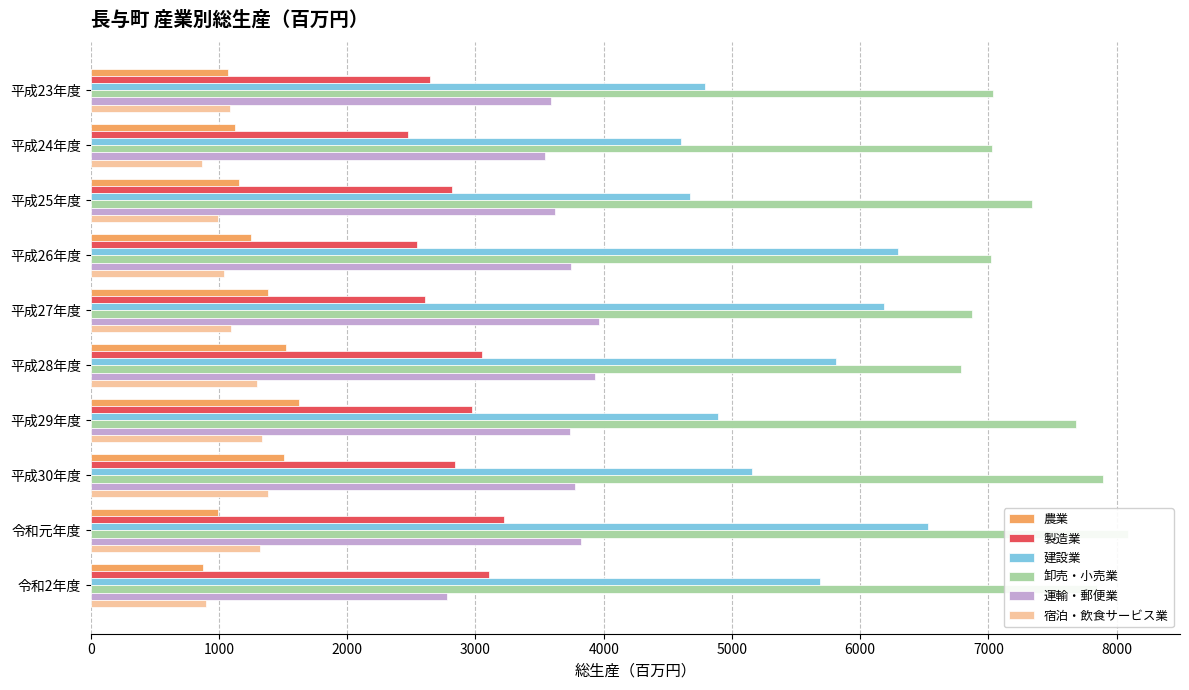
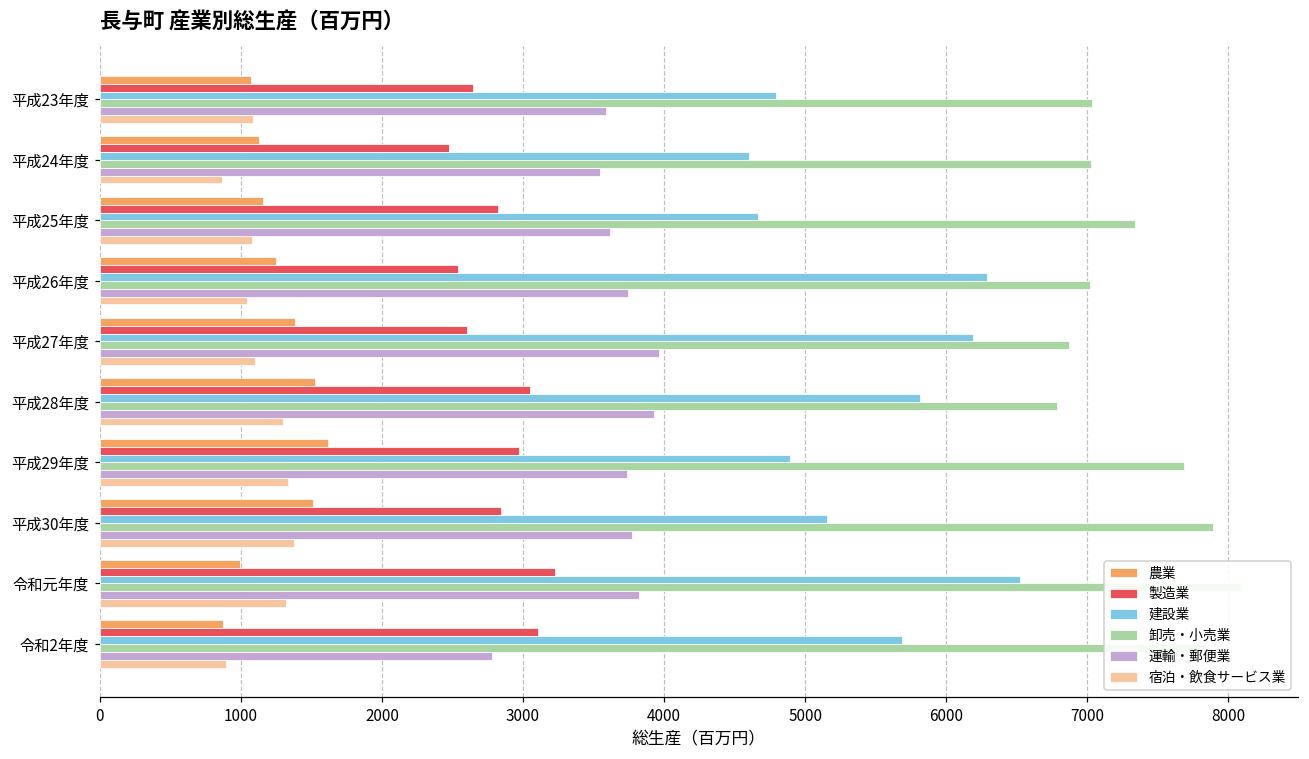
  {
    "農業": {
      "平成23年度": 1070,
      "平成24年度": 1130,
      "平成25年度": 1160,
      "平成26年度": 1250,
      "平成27年度": 1380,
      "平成28年度": 1530,
      "平成29年度": 1620,
      "平成30年度": 1510,
      "令和元年度": 990,
      "令和2年度": 870
    },
    "製造業": {
      "平成23年度": 2650,
      "平成24年度": 2470,
      "平成25年度": 2820,
      "平成26年度": 2540,
      "平成27年度": 2600,
      "平成28年度": 3050,
      "平成29年度": 2970,
      "平成30年度": 2840,
      "令和元年度": 3230,
      "令和2年度": 3110
    },
    "建設業": {
      "平成23年度": 4790,
      "平成24年度": 4600,
      "平成25年度": 4670,
      "平成26年度": 6290,
      "平成27年度": 6190,
      "平成28年度": 5820,
      "平成29年度": 4890,
      "平成30年度": 5150,
      "令和元年度": 6530,
      "令和2年度": 5680
    },
    "卸売・小売業": {
      "平成23年度": 7030,
      "平成24年度": 7030,
      "平成25年度": 7340,
      "平成26年度": 7020,
      "平成27年度": 6870,
      "平成28年度": 6780,
      "平成29年度": 7680,
      "平成30年度": 7890
    },
    "運輸・郵便業": {
      "平成23年度": 3590,
      "平成24年度": 3540,
      "平成25年度": 3620,
      "平成26年度": 3750,
      "平成27年度": 3960,
      "平成28年度": 3930,
      "平成29年度": 3740,
      "平成30年度": 3770,
      "令和元年度": 3820,
      "令和2年度": 2780
    },
    "宿泊・飲食サービス業": {
      "平成23年度": 1090,
      "平成24年度": 870,
-     "平成25年度": 990,
+     "平成25年度": 1080,
      "平成26年度": 1040,
      "平成27年度": 1100,
      "平成28年度": 1300,
      "平成29年度": 1340,
      "平成30年度": 1380,
      "令和元年度": 1320,
      "令和2年度": 900
    }
  }
